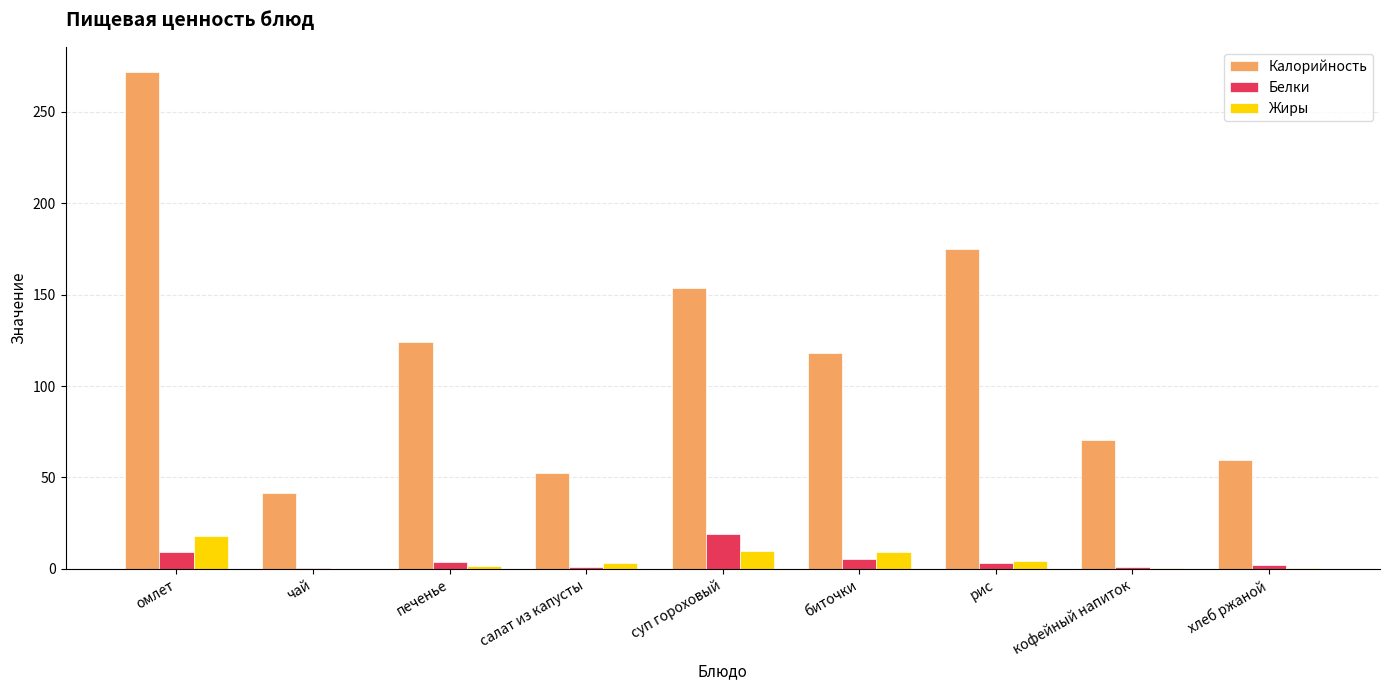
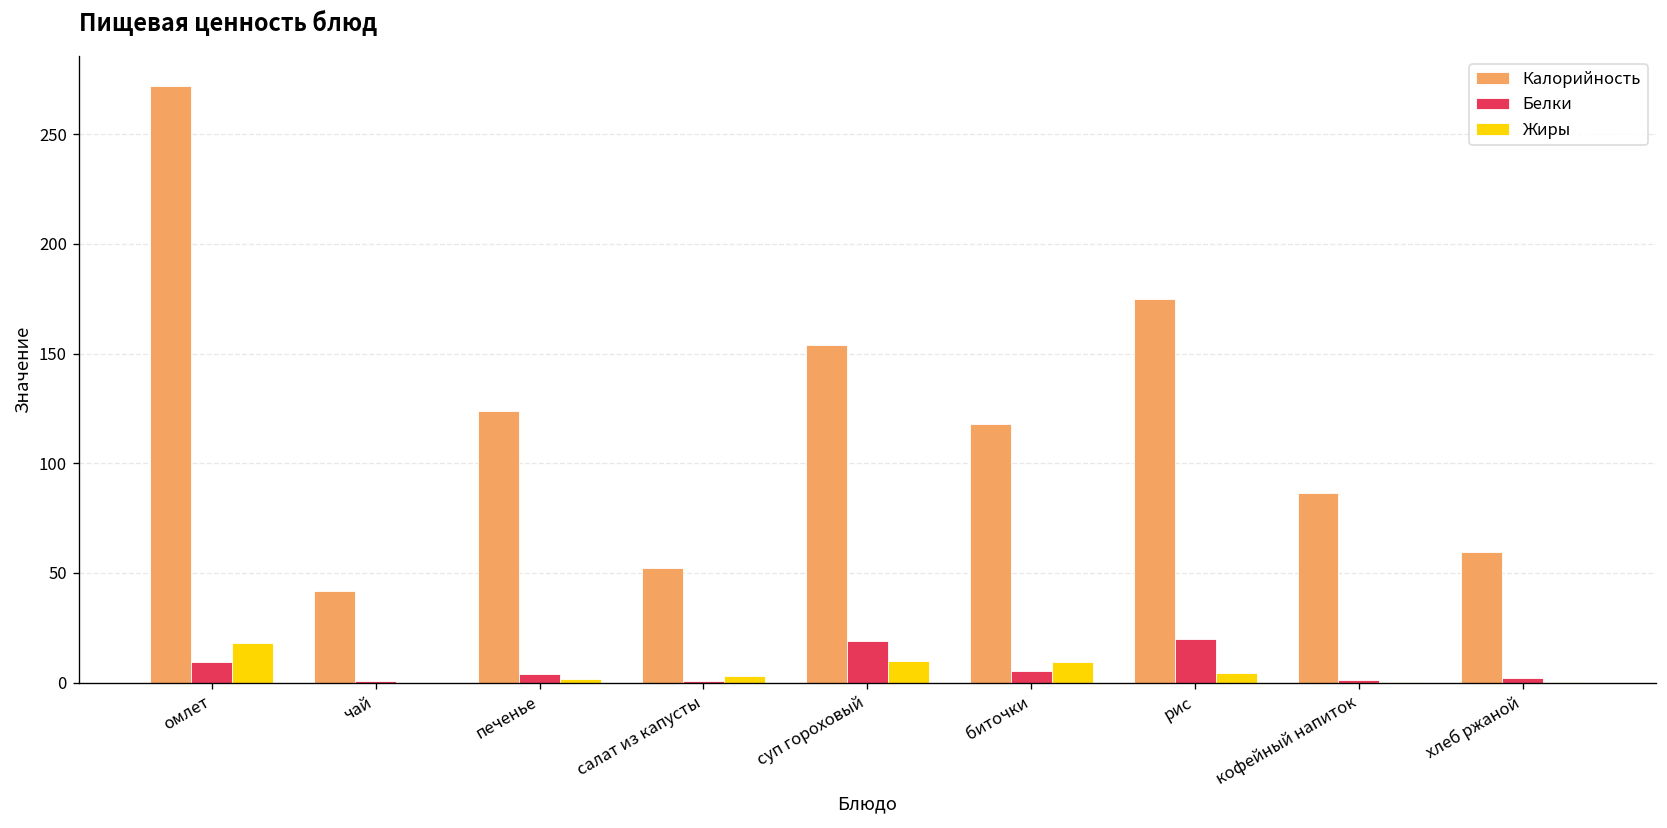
  {
    "Калорийность": {
      "омлет": 272,
      "чай": 42,
      "печенье": 124,
      "салат из капусты": 52,
      "суп гороховый": 154,
      "биточки": 118,
      "рис": 175,
-     "кофейный напиток": 71,
+     "кофейный напиток": 87,
      "хлеб ржаной": 59
    },
    "Белки": {
      "омлет": 9,
      "печенье": 4,
      "суп гороховый": 19,
      "биточки": 5,
-     "рис": 3,
+     "рис": 20,
      "хлеб ржаной": 2
    },
    "Жиры": {
      "омлет": 18,
      "чай": 0,
      "печенье": 2,
      "салат из капусты": 3,
      "суп гороховый": 10,
      "биточки": 9,
      "рис": 5
    }
  }
